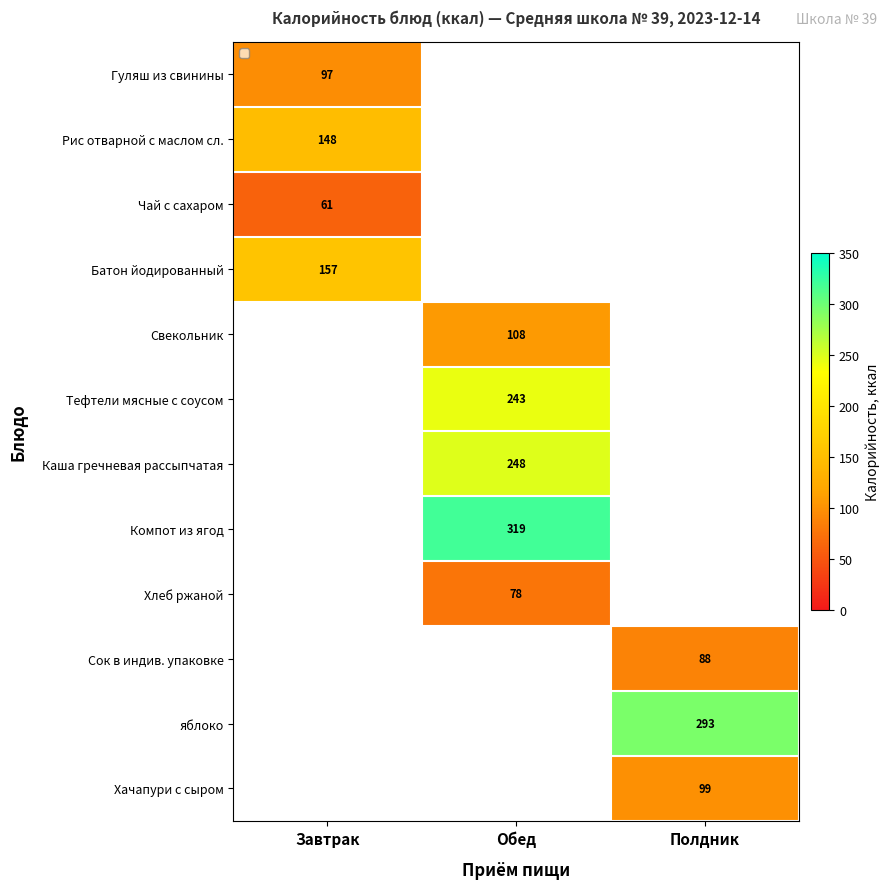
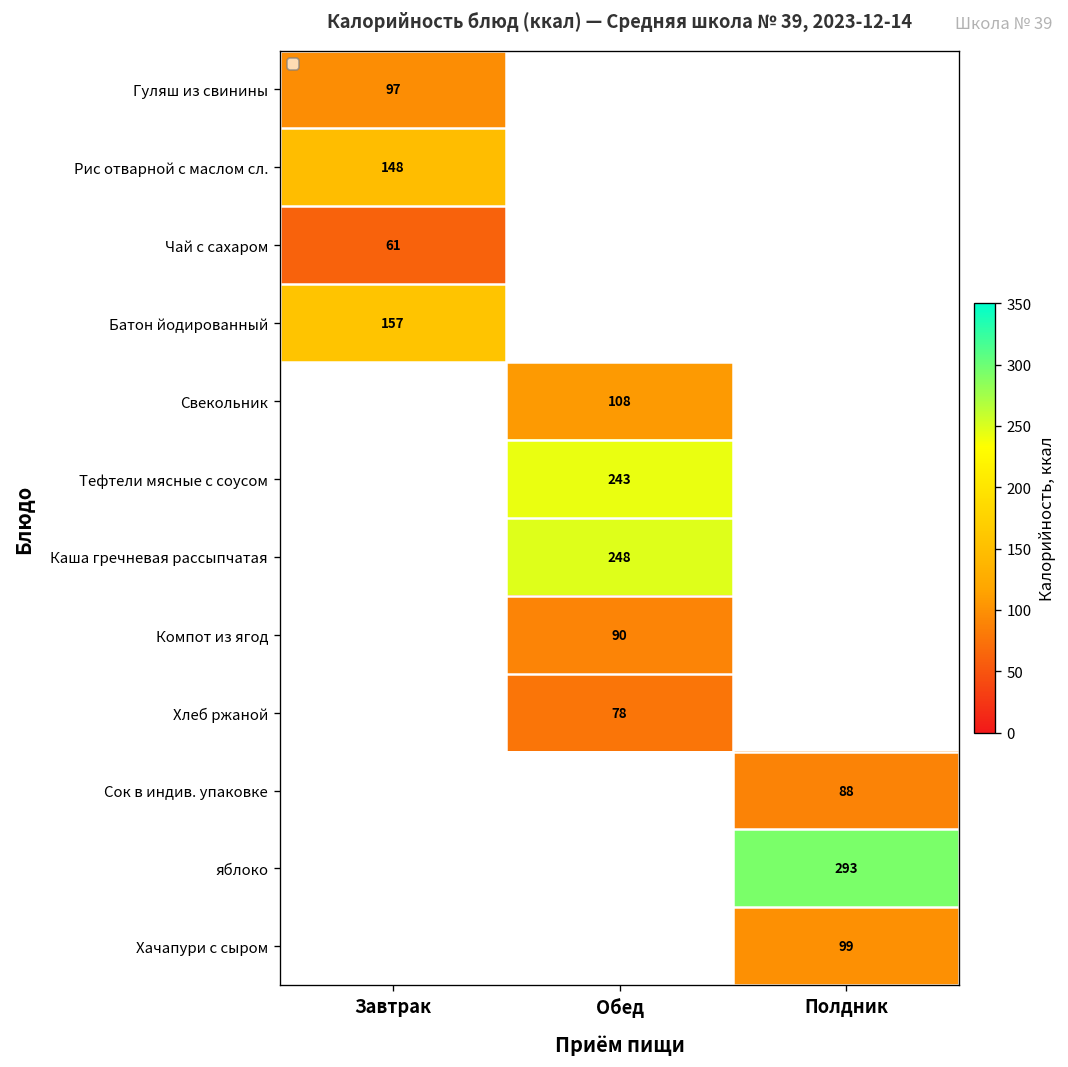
  {
    "Гуляш из свинины": {
      "Завтрак": 97
    },
    "Рис отварной с маслом сл.": {
      "Завтрак": 148
    },
    "Чай с сахаром": {
      "Завтрак": 61
    },
    "Батон йодированный": {
      "Завтрак": 157
    },
    "Свекольник": {
      "Обед": 108
    },
    "Тефтели мясные с соусом": {
      "Обед": 243
    },
    "Каша гречневая рассыпчатая": {
      "Обед": 248
    },
    "Компот из ягод": {
-     "Обед": 319
+     "Обед": 90
    },
    "Хлеб ржаной": {
      "Обед": 78
    },
    "Сок в индив. упаковке": {
      "Полдник": 88
    },
    "яблоко": {
      "Полдник": 293
    },
    "Хачапури с сыром": {
      "Полдник": 99
    }
  }
